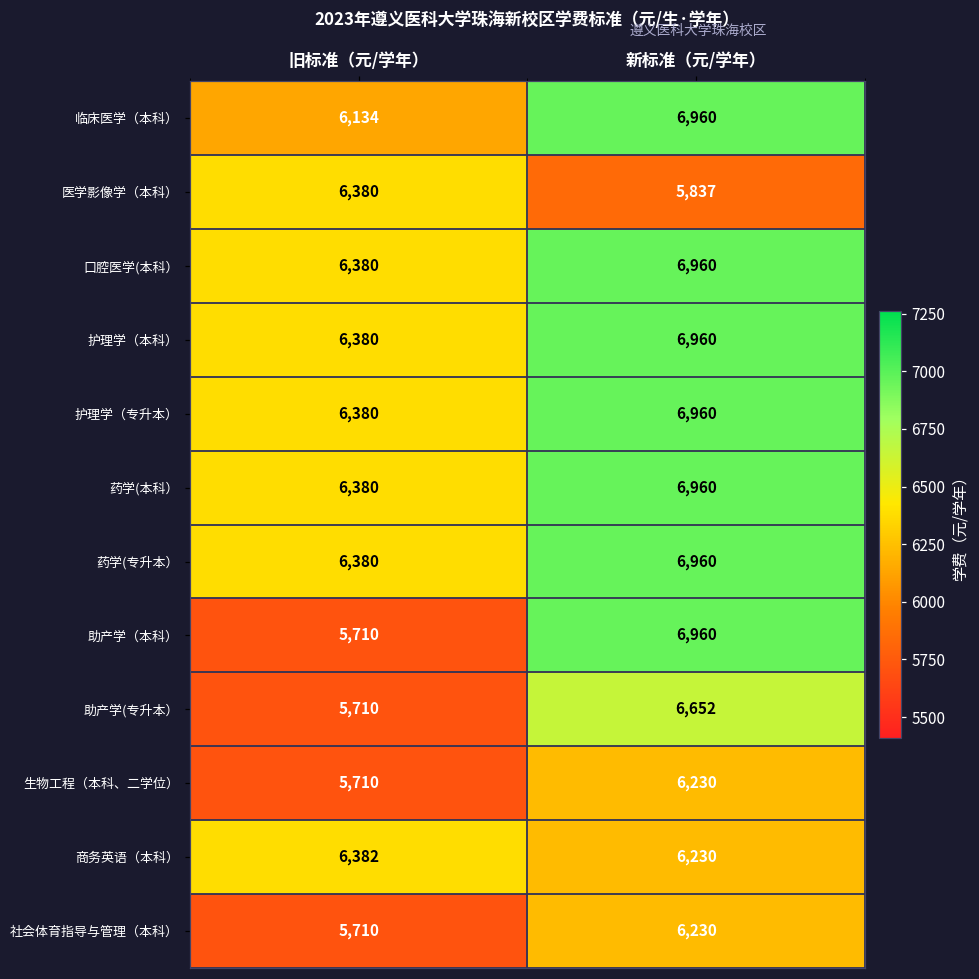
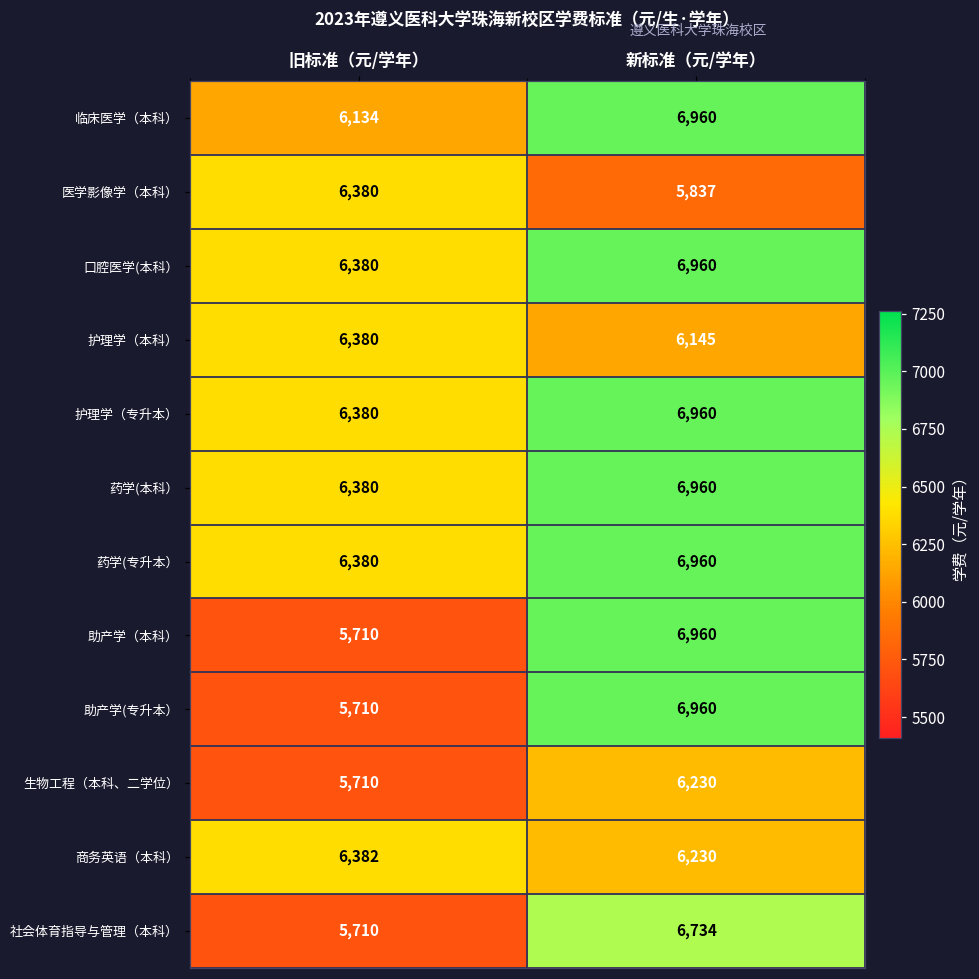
  {
    "临床医学（本科）": {
      "旧标准（元/学年）": "6,134",
      "新标准（元/学年）": "6,960"
    },
    "医学影像学（本科）": {
      "旧标准（元/学年）": "6,380",
      "新标准（元/学年）": "5,837"
    },
    "口腔医学(本科）": {
      "旧标准（元/学年）": "6,380",
      "新标准（元/学年）": "6,960"
    },
    "护理学（本科）": {
      "旧标准（元/学年）": "6,380",
-     "新标准（元/学年）": "6,960"
+     "新标准（元/学年）": "6,145"
    },
    "护理学（专升本）": {
      "旧标准（元/学年）": "6,380",
      "新标准（元/学年）": "6,960"
    },
    "药学(本科）": {
      "旧标准（元/学年）": "6,380",
      "新标准（元/学年）": "6,960"
    },
    "药学(专升本）": {
      "旧标准（元/学年）": "6,380",
      "新标准（元/学年）": "6,960"
    },
    "助产学（本科）": {
      "旧标准（元/学年）": "5,710",
      "新标准（元/学年）": "6,960"
    },
    "助产学(专升本）": {
      "旧标准（元/学年）": "5,710",
-     "新标准（元/学年）": "6,652"
+     "新标准（元/学年）": "6,960"
    },
    "生物工程（本科、二学位）": {
      "旧标准（元/学年）": "5,710",
      "新标准（元/学年）": "6,230"
    },
    "商务英语（本科）": {
      "旧标准（元/学年）": "6,382",
      "新标准（元/学年）": "6,230"
    },
    "社会体育指导与管理（本科）": {
      "旧标准（元/学年）": "5,710",
-     "新标准（元/学年）": "6,230"
+     "新标准（元/学年）": "6,734"
    }
  }
